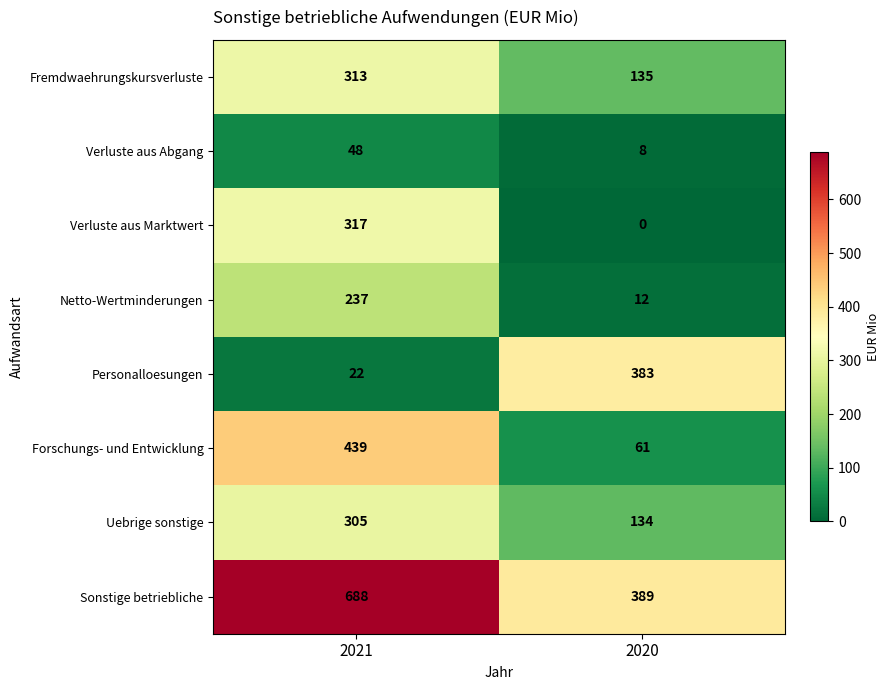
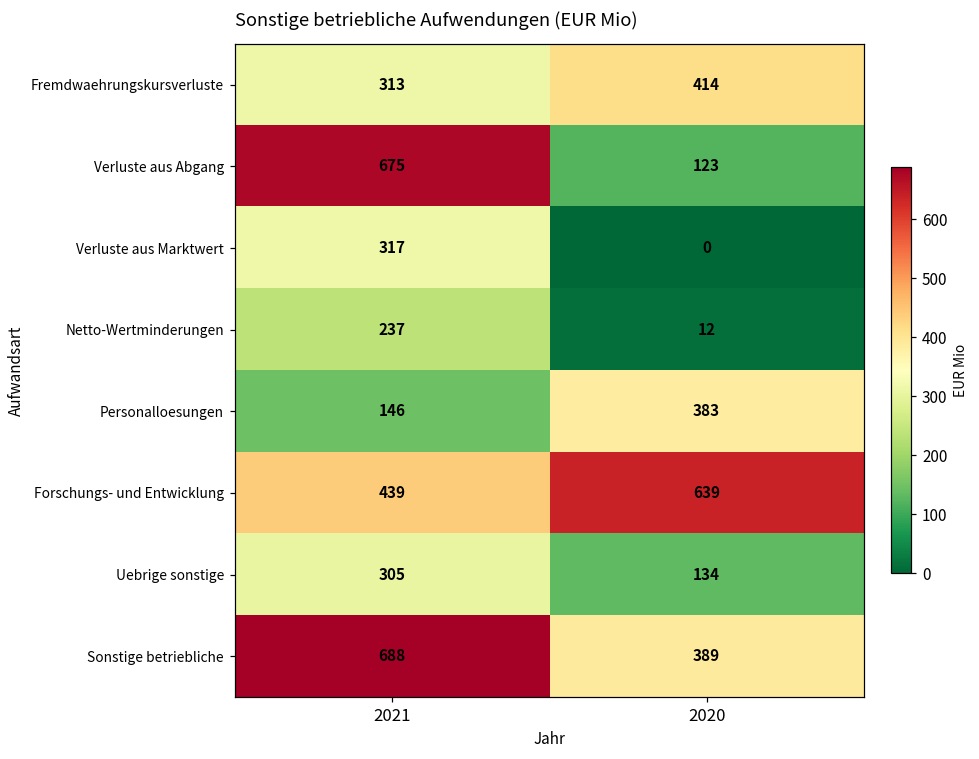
  {
    "Fremdwaehrungskursverluste": {
      "2021": 313,
-     "2020": 135
+     "2020": 414
    },
    "Verluste aus Abgang": {
-     "2021": 48,
-     "2020": 8
+     "2021": 675,
+     "2020": 123
    },
    "Verluste aus Marktwert": {
      "2021": 317,
      "2020": 0
    },
    "Netto-Wertminderungen": {
      "2021": 237,
      "2020": 12
    },
    "Personalloesungen": {
-     "2021": 22,
+     "2021": 146,
      "2020": 383
    },
    "Forschungs- und Entwicklung": {
      "2021": 439,
-     "2020": 61
+     "2020": 639
    },
    "Uebrige sonstige": {
      "2021": 305,
      "2020": 134
    },
    "Sonstige betriebliche": {
      "2021": 688,
      "2020": 389
    }
  }
